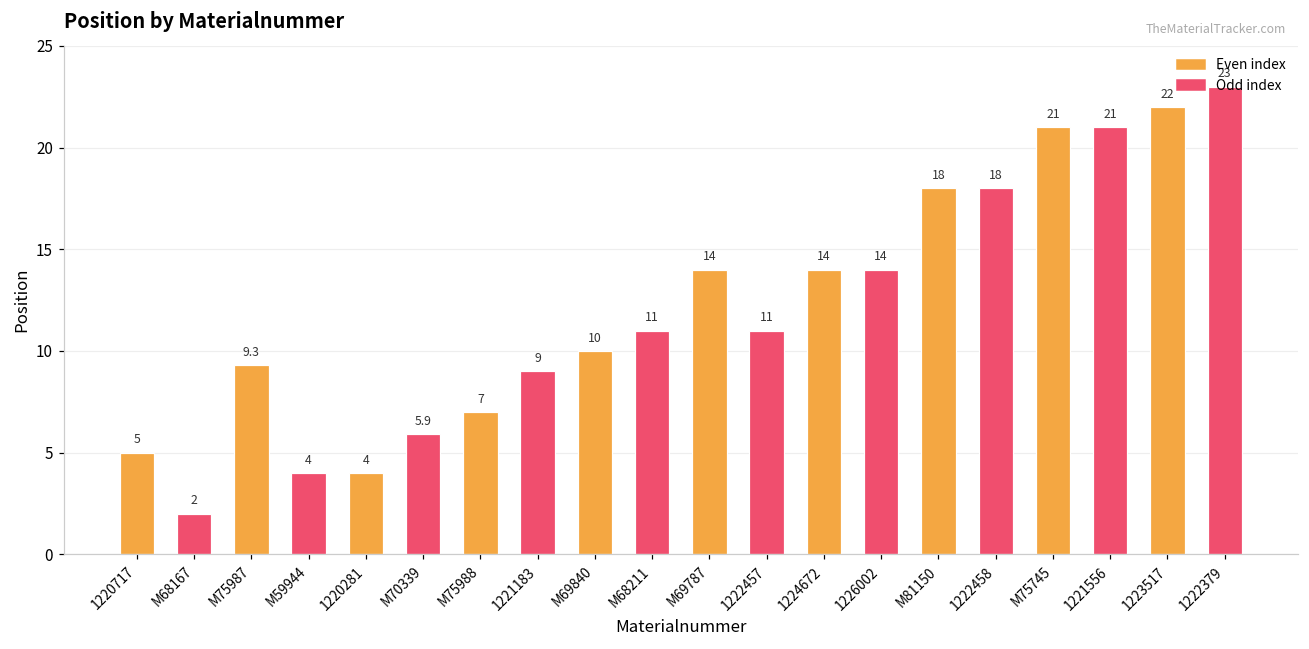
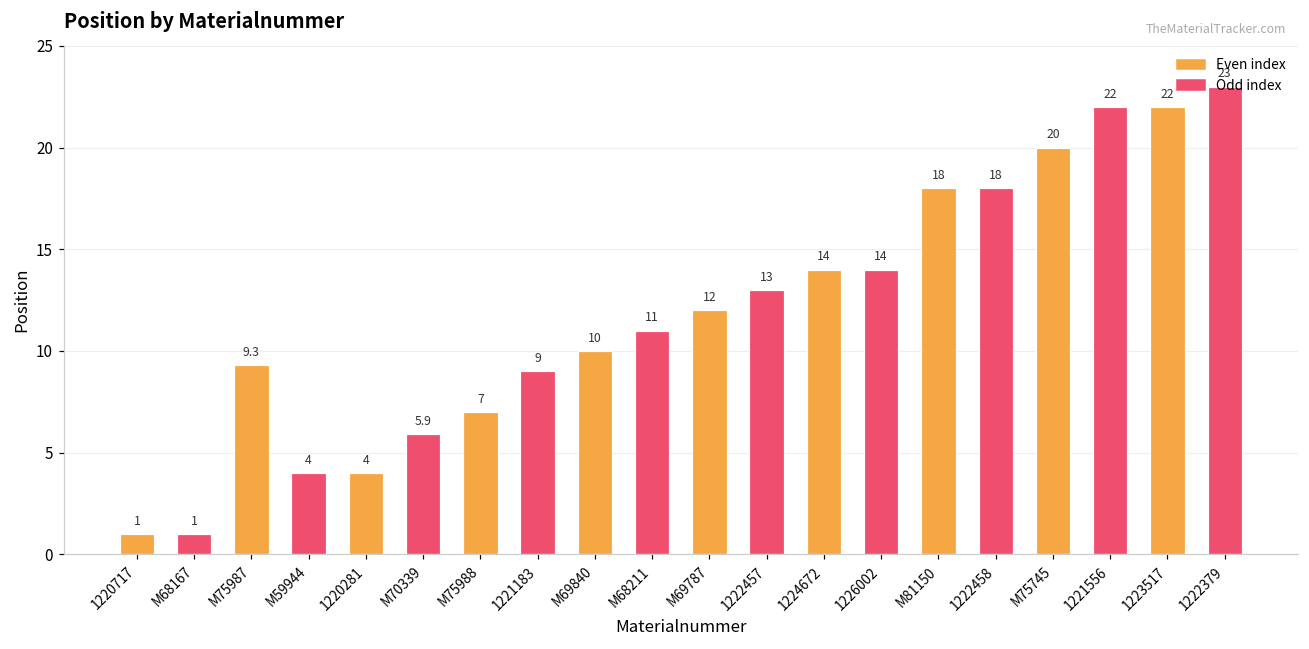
  {
-   "1220717": 5,
-   "M68167": 2,
+   "1220717": 1,
+   "M68167": 1,
    "M75987": 9.3,
    "M59944": 4,
    "1220281": 4,
    "M70339": 5.9,
    "M75988": 7,
    "1221183": 9,
    "M69840": 10,
    "M68211": 11,
-   "M69787": 14,
-   "1222457": 11,
+   "M69787": 12,
+   "1222457": 13,
    "1224672": 14,
    "1226002": 14,
    "M81150": 18,
    "1222458": 18,
-   "M75745": 21,
-   "1221556": 21,
+   "M75745": 20,
+   "1221556": 22,
    "1223517": 22,
    "1222379": 23
  }
